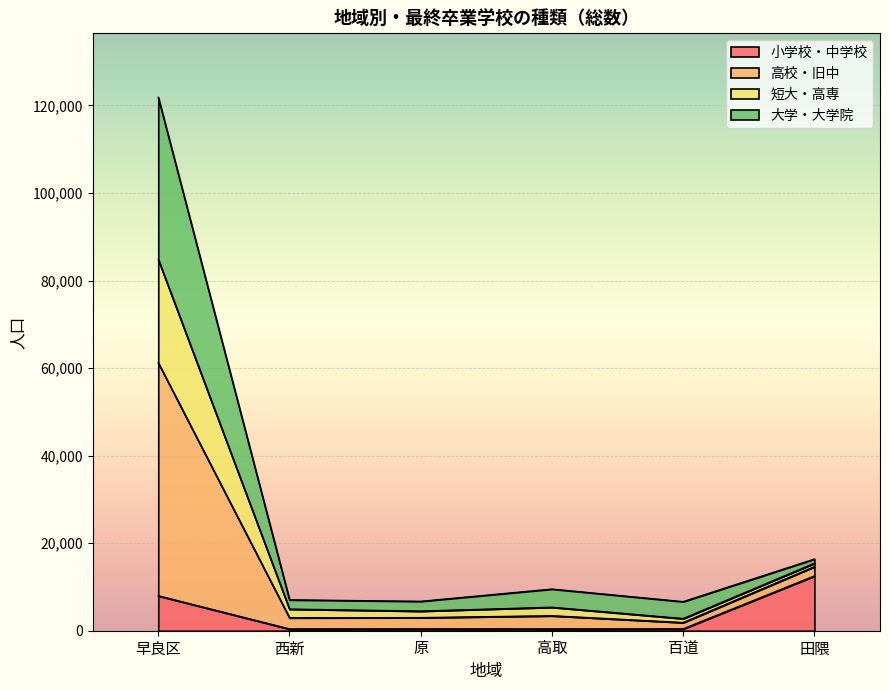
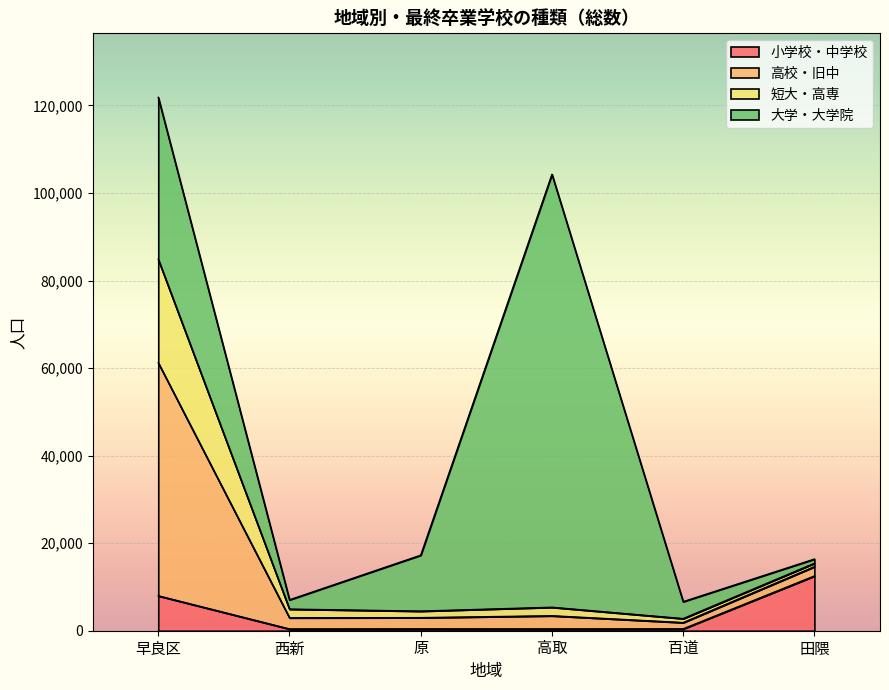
  {
    "小学校・中学校": {
      "早良区": "8,000",
      "西新": "0",
      "原": "0",
      "高取": "0",
      "百道": "0",
      "田隈": "13,000"
    },
    "大学・大学院": {
      "早良区": "37,000",
      "西新": "2,000",
-     "原": "2,000",
-     "高取": "4,000",
+     "原": "13,000",
+     "高取": "99,000",
      "百道": "4,000",
      "田隈": "1,000"
    }
  }
